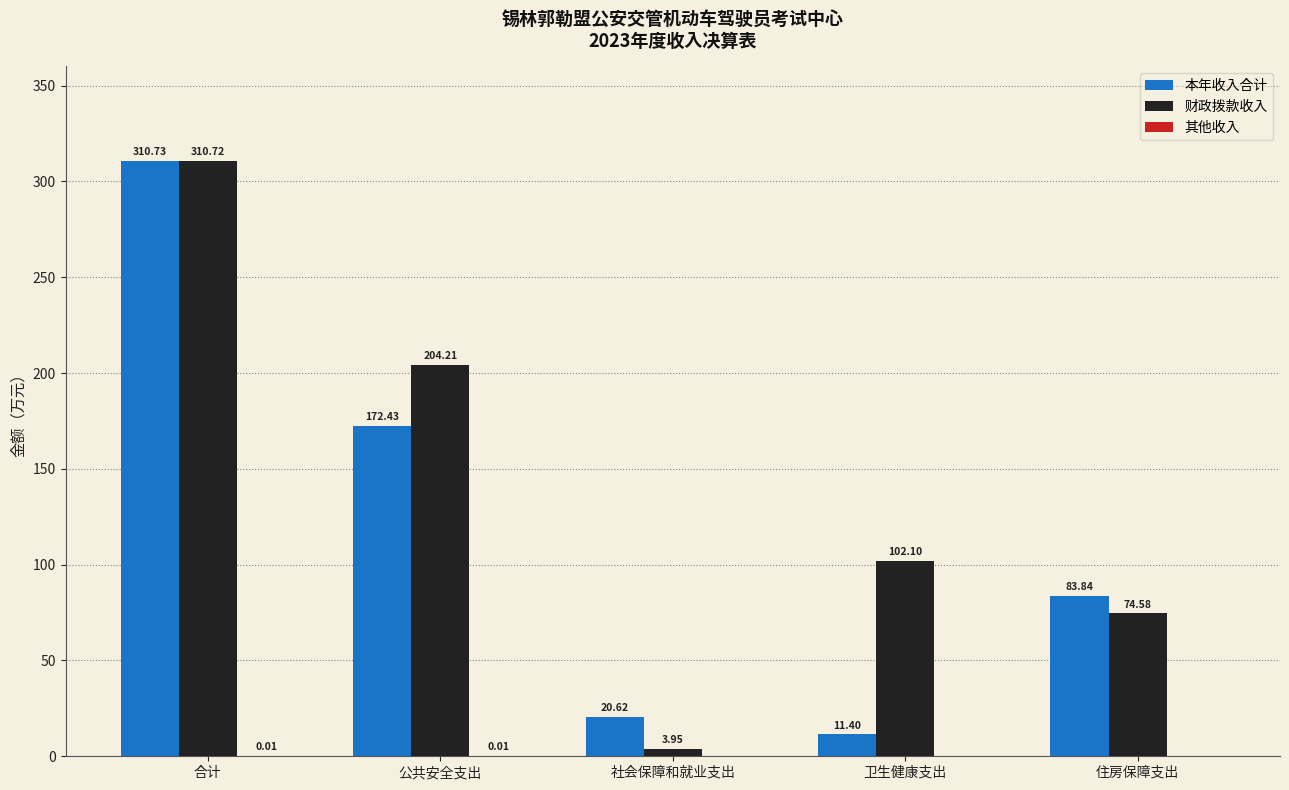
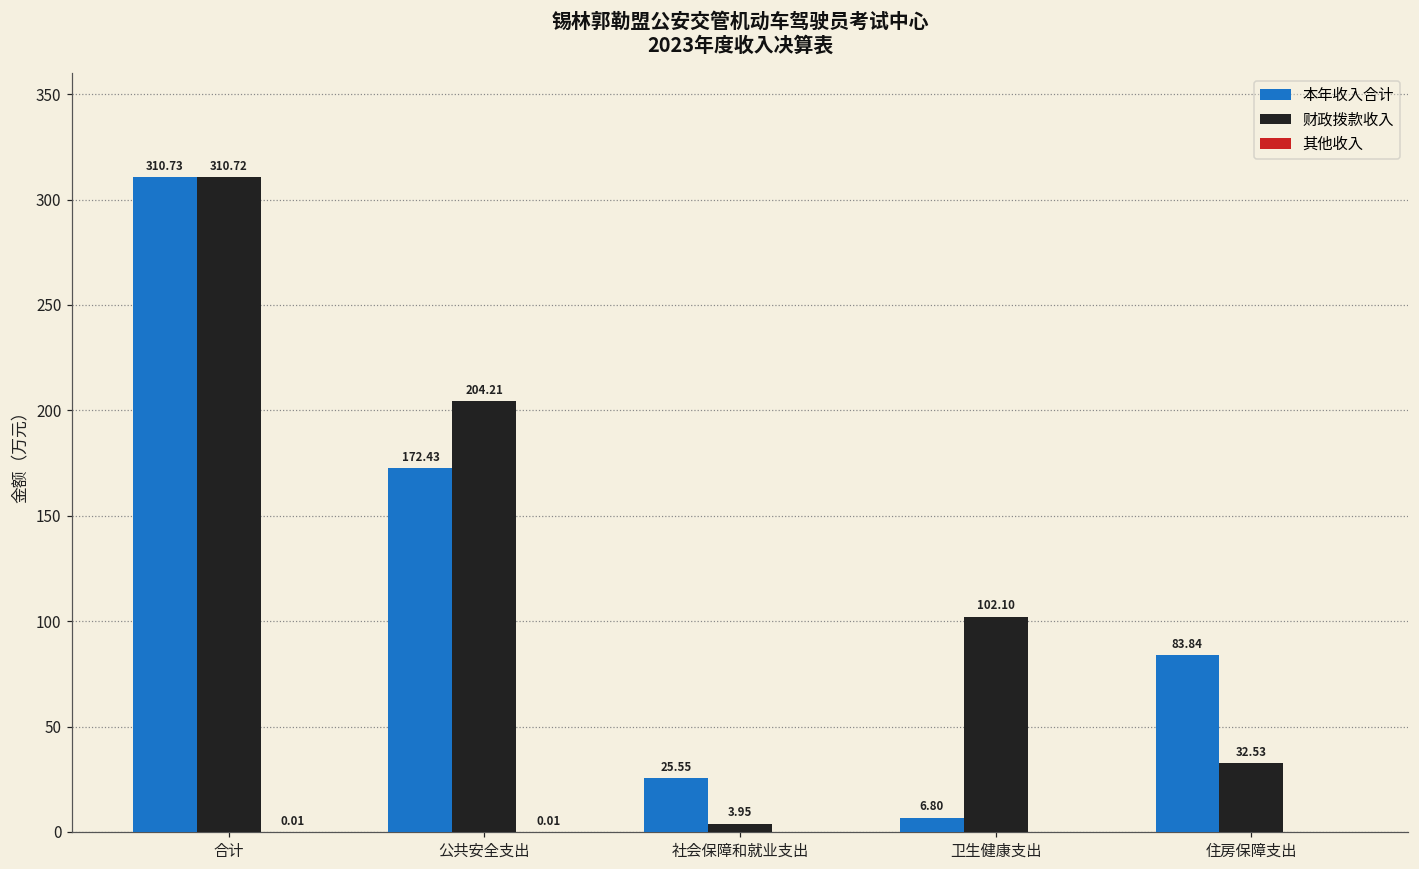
  {
    "本年收入合计": {
      "合计": 310.73,
      "公共安全支出": 172.43,
-     "社会保障和就业支出": 20.62,
-     "卫生健康支出": 11.40,
+     "社会保障和就业支出": 25.55,
+     "卫生健康支出": 6.80,
      "住房保障支出": 83.84
    },
    "财政拨款收入": {
      "合计": 310.72,
      "公共安全支出": 204.21,
      "社会保障和就业支出": 3.95,
      "卫生健康支出": 102.10,
-     "住房保障支出": 74.58
+     "住房保障支出": 32.53
    },
    "其他收入": {
      "合计": 0.01,
      "公共安全支出": 0.01
    }
  }
